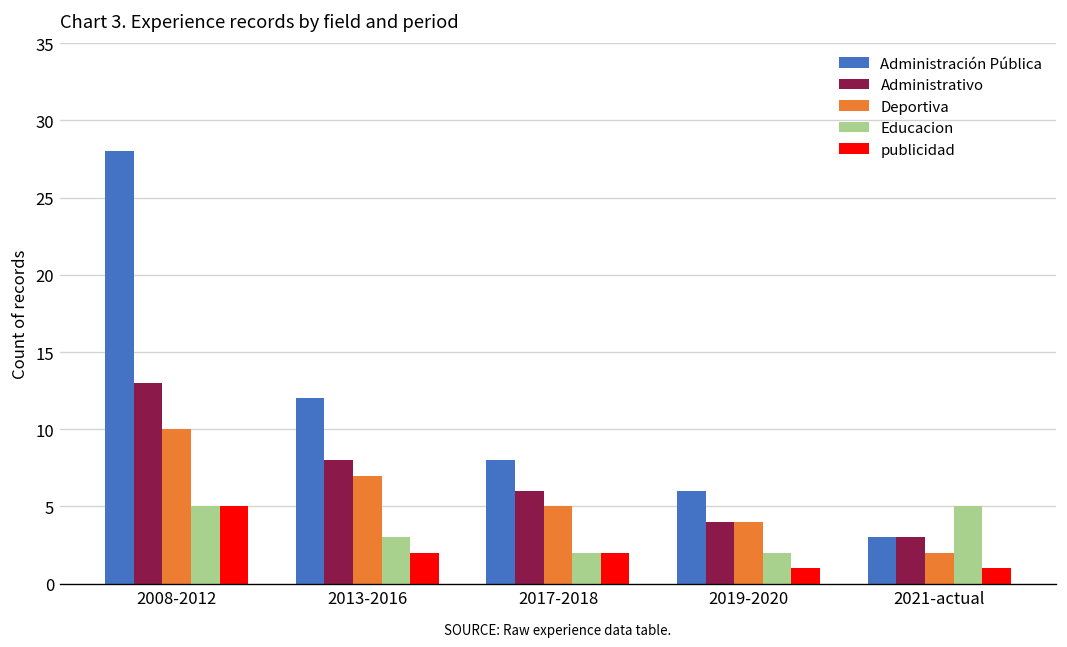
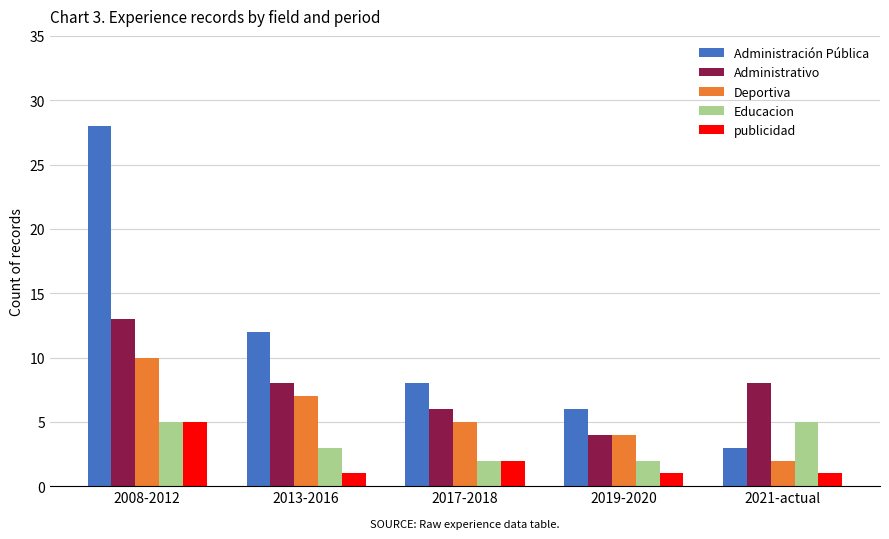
  {
    "Administración Pública": {
      "2008-2012": 28,
      "2013-2016": 12,
      "2017-2018": 8,
      "2019-2020": 6,
      "2021-actual": 3
    },
    "Administrativo": {
      "2008-2012": 13,
      "2013-2016": 8,
      "2017-2018": 6,
      "2019-2020": 4,
-     "2021-actual": 3
+     "2021-actual": 8
    },
    "Deportiva": {
      "2008-2012": 10,
      "2013-2016": 7,
      "2017-2018": 5,
      "2019-2020": 4,
      "2021-actual": 2
    },
    "Educacion": {
      "2008-2012": 5,
      "2013-2016": 3,
      "2017-2018": 2,
      "2019-2020": 2,
      "2021-actual": 5
    },
    "publicidad": {
      "2008-2012": 5,
-     "2013-2016": 2,
+     "2013-2016": 1,
      "2017-2018": 2,
      "2019-2020": 1,
      "2021-actual": 1
    }
  }
